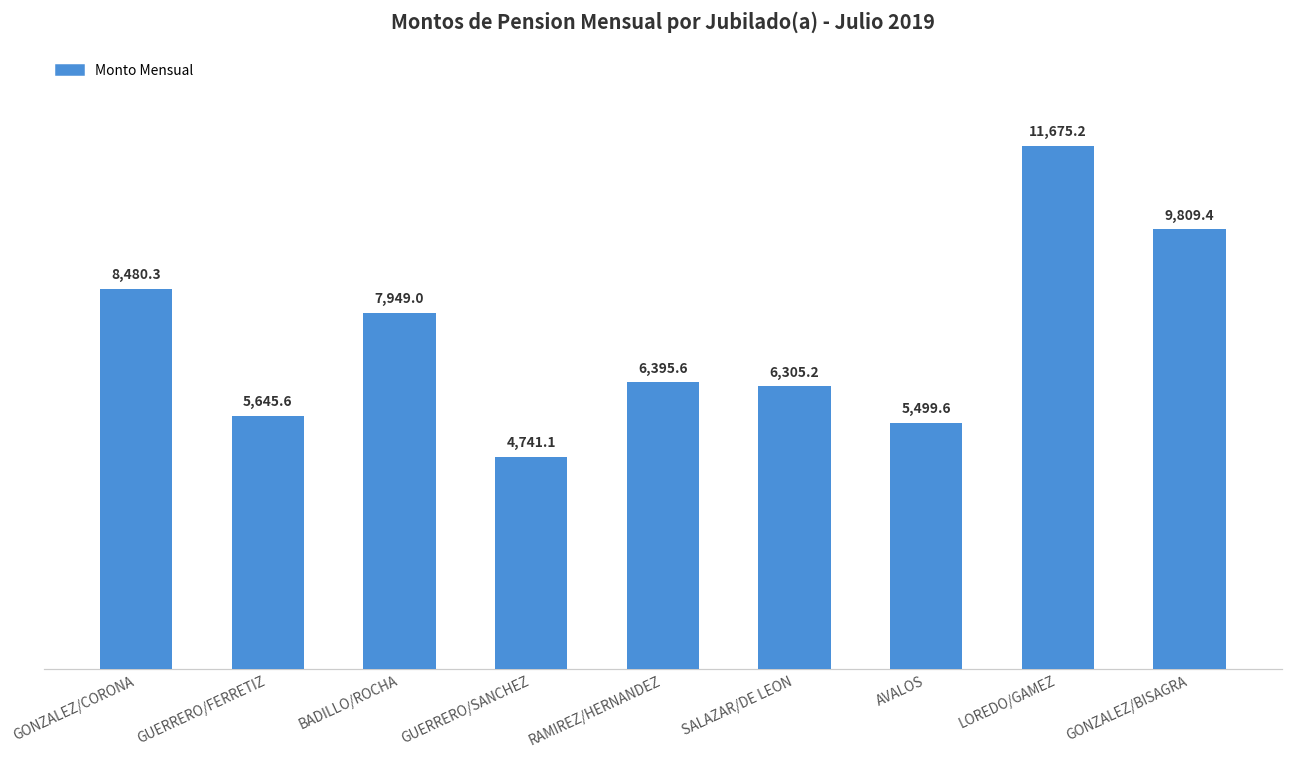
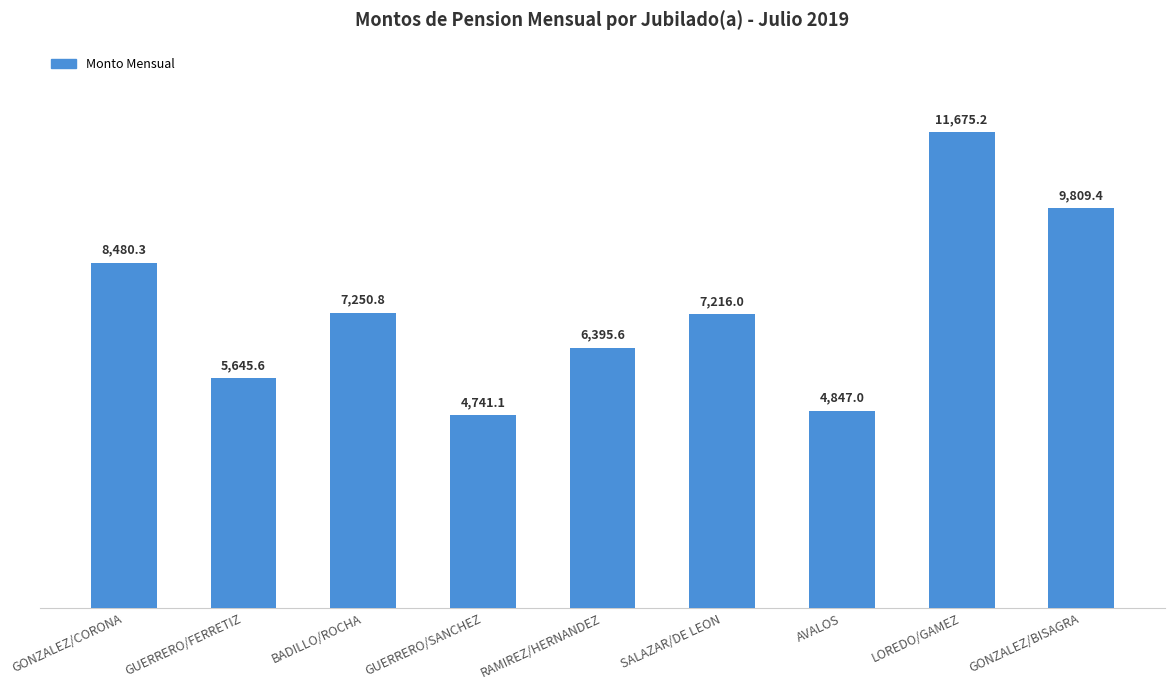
  {
    "GONZALEZ/CORONA": "8,480.3",
    "GUERRERO/FERRETIZ": "5,645.6",
-   "BADILLO/ROCHA": "7,949.0",
+   "BADILLO/ROCHA": "7,250.8",
    "GUERRERO/SANCHEZ": "4,741.1",
    "RAMIREZ/HERNANDEZ": "6,395.6",
-   "SALAZAR/DE LEON": "6,305.2",
-   "AVALOS": "5,499.6",
+   "SALAZAR/DE LEON": "7,216.0",
+   "AVALOS": "4,847.0",
    "LOREDO/GAMEZ": "11,675.2",
    "GONZALEZ/BISAGRA": "9,809.4"
  }
